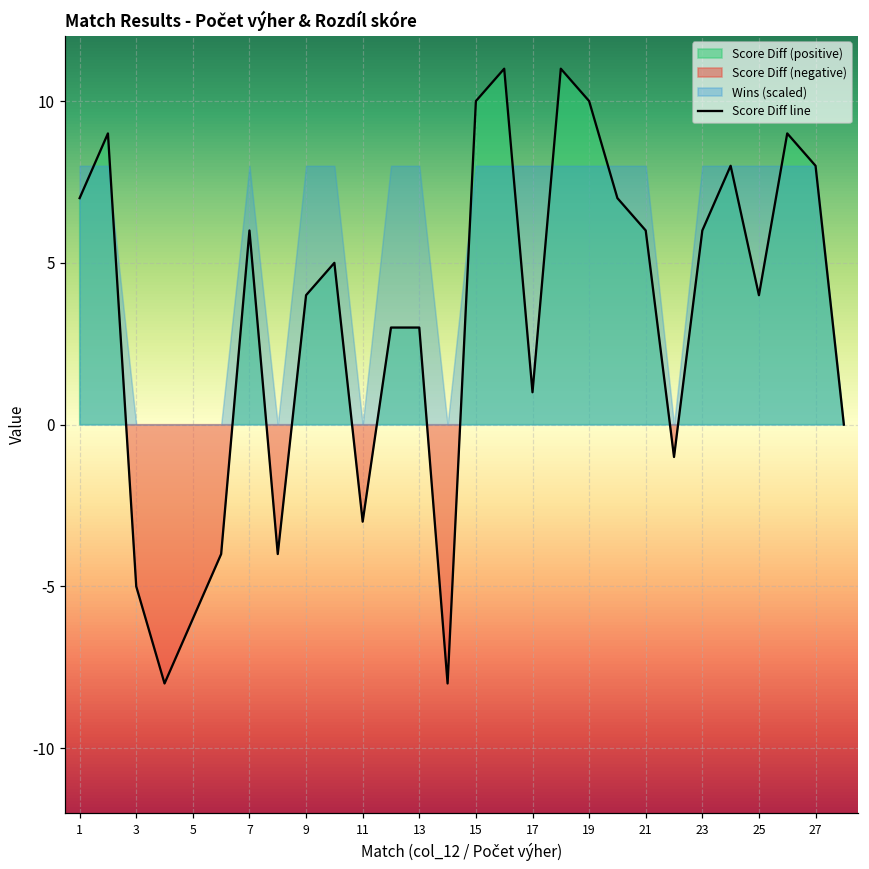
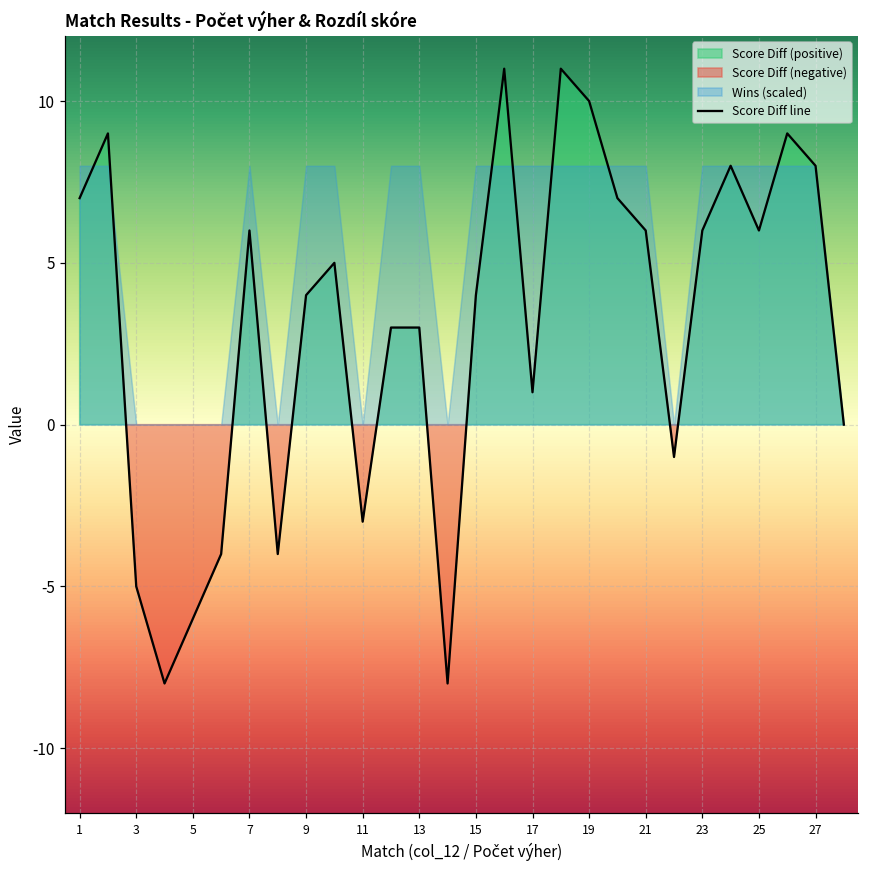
  {
    "Score Diff line": {
      "1": 7,
      "3": -5,
      "5": -6,
      "7": 6,
      "9": 4,
      "11": -3,
      "13": 3,
-     "15": 10,
+     "15": 4,
      "17": 1,
      "19": 10,
      "21": 6,
      "23": 6,
-     "25": 4
+     "25": 6
    },
    "Wins (scaled)": {
      "1": 8,
      "3": 0,
      "5": 0,
      "7": 8,
      "9": 8,
      "11": 0,
      "13": 8,
      "15": 8,
      "17": 8,
      "19": 8,
      "21": 8,
      "23": 8,
      "25": 8
    }
  }
